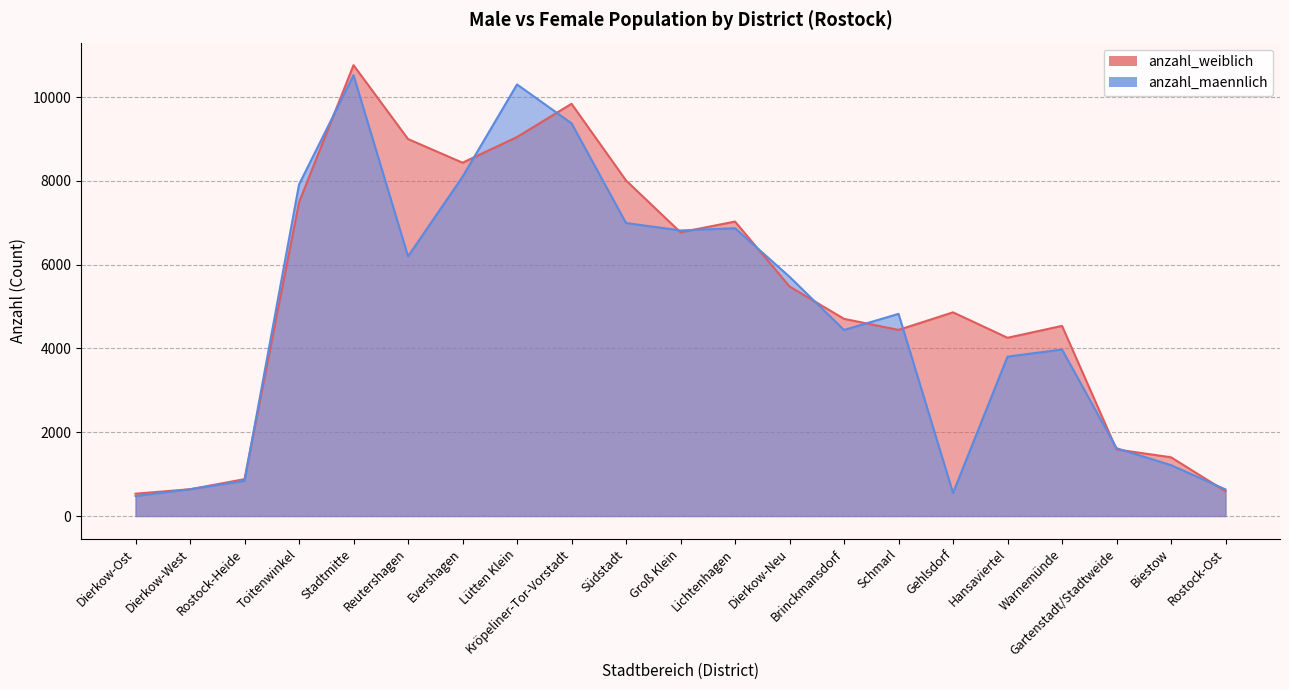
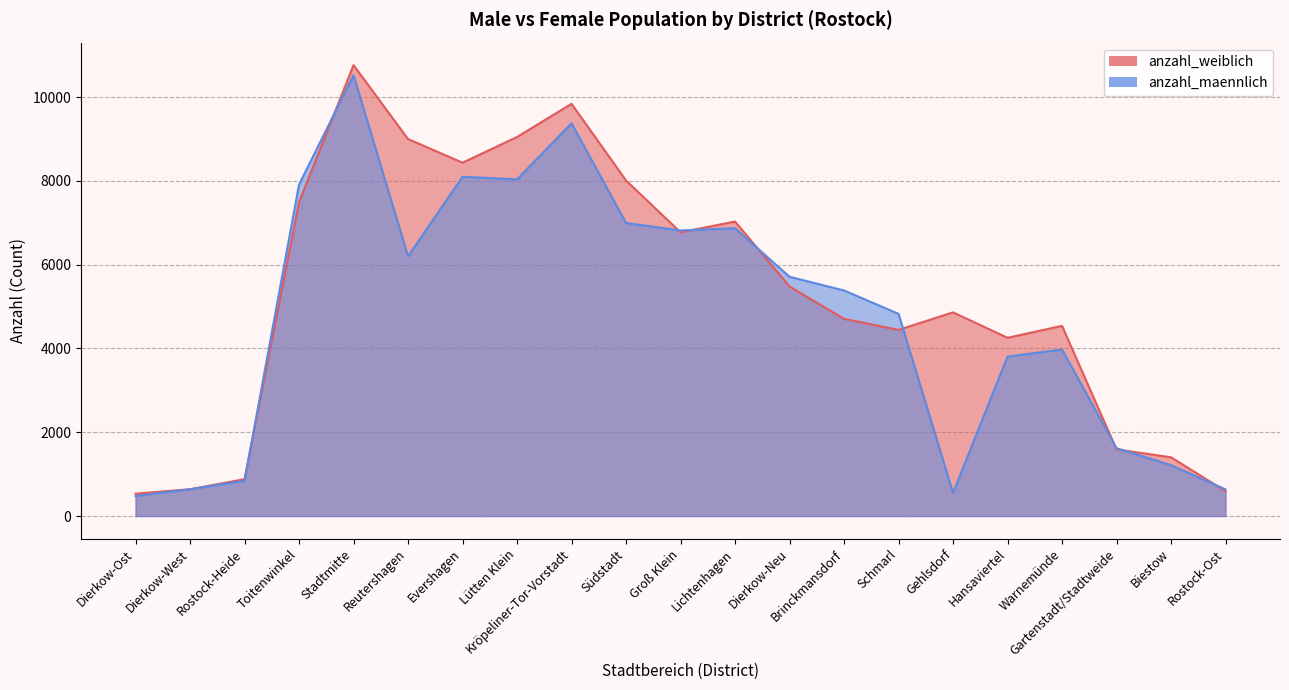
  {
    "anzahl_weiblich": {
      "Toitenwinkel": 7500,
      "Stadtmitte": 10800,
      "Reutershagen": 9000,
      "Evershagen": 8400,
      "Lütten Klein": 9000,
      "Kröpeliner-Tor-Vorstadt": 9800,
      "Südstadt": 8000,
      "Lichtenhagen": 7000,
      "Dierkow-Neu": 5500,
      "Brinckmansdorf": 4700,
      "Schmarl": 4400,
      "Gehlsdorf": 4900,
      "Hansaviertel": 4300,
      "Warnemünde": 4500,
      "Biestow": 1400
    },
    "anzahl_maennlich": {
      "Toitenwinkel": 7900,
      "Stadtmitte": 10500,
      "Reutershagen": 6200,
      "Evershagen": 8100,
-     "Lütten Klein": 10300,
+     "Lütten Klein": 8000,
      "Kröpeliner-Tor-Vorstadt": 9400,
      "Südstadt": 7000,
      "Lichtenhagen": 6900,
      "Dierkow-Neu": 5700,
-     "Brinckmansdorf": 4400,
+     "Brinckmansdorf": 5400,
      "Schmarl": 4800,
      "Gehlsdorf": 600,
      "Hansaviertel": 3800,
      "Warnemünde": 4000,
      "Biestow": 1200
    }
  }
